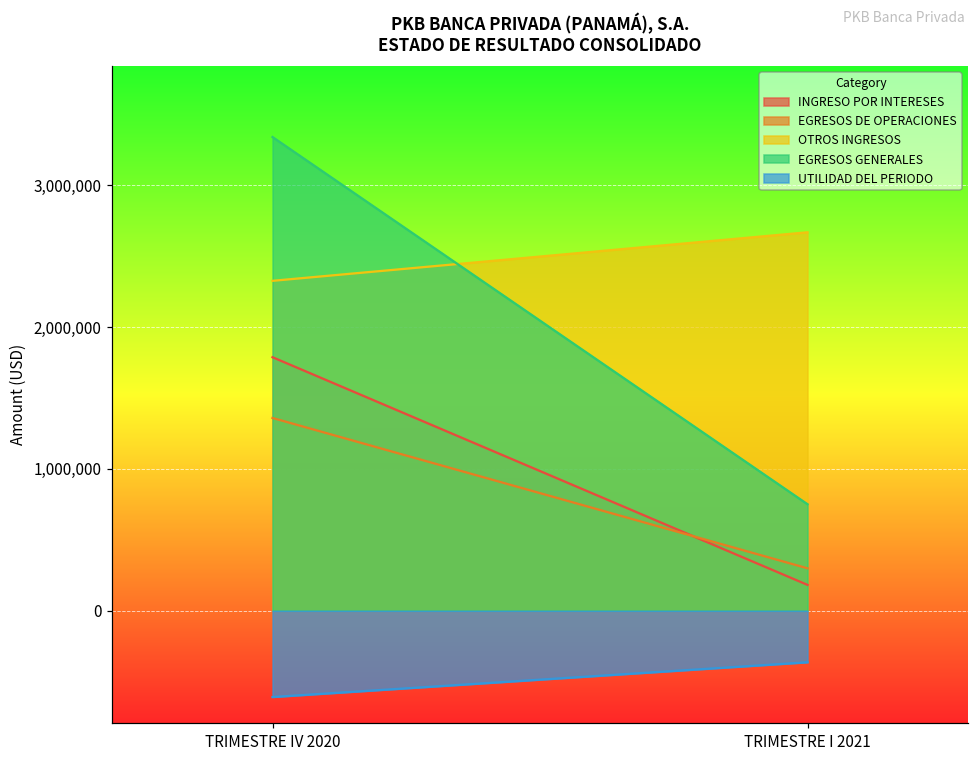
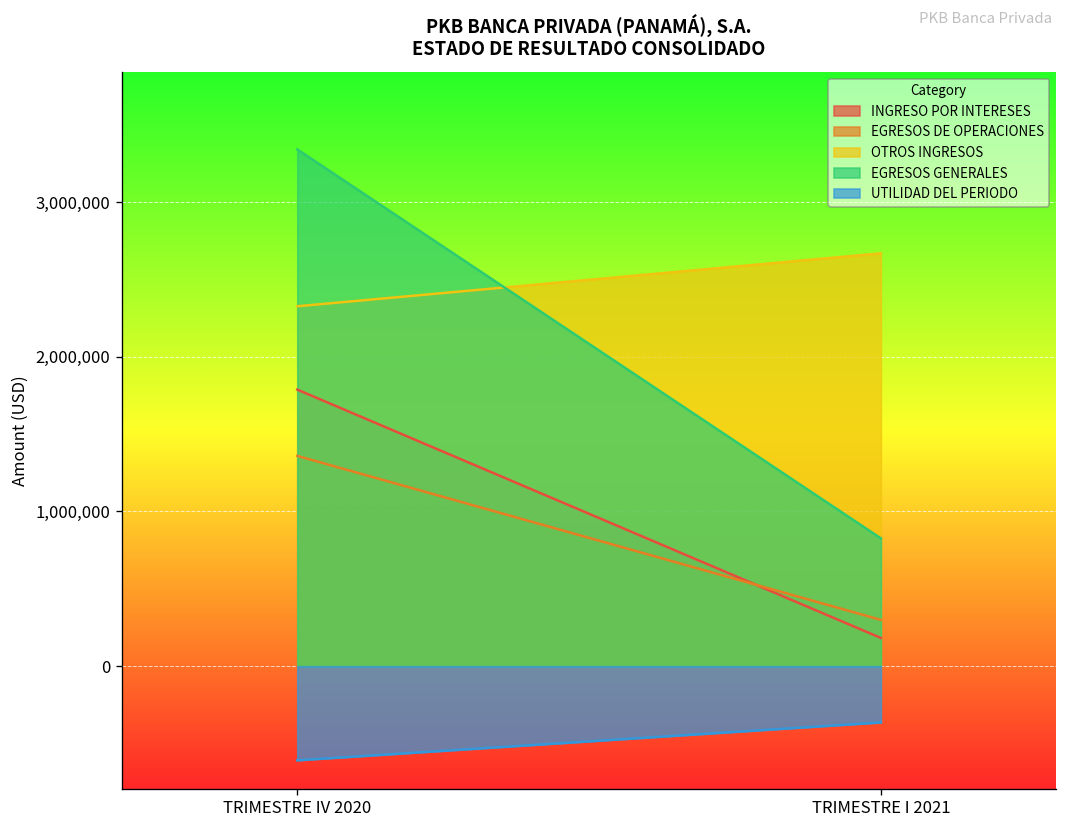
  {
    "OTROS INGRESOS": {
      "TRIMESTRE IV 2020": "2,330,000",
      "TRIMESTRE I 2021": "2,670,000"
    },
    "EGRESOS GENERALES": {
      "TRIMESTRE IV 2020": "3,340,000",
-     "TRIMESTRE I 2021": "750,000"
+     "TRIMESTRE I 2021": "830,000"
    }
  }
